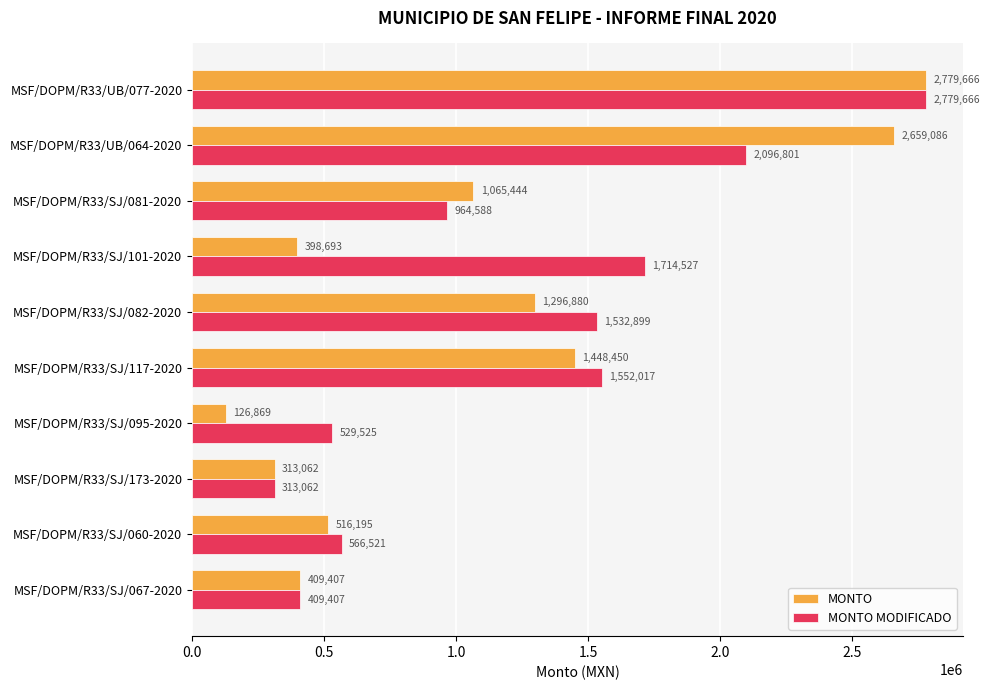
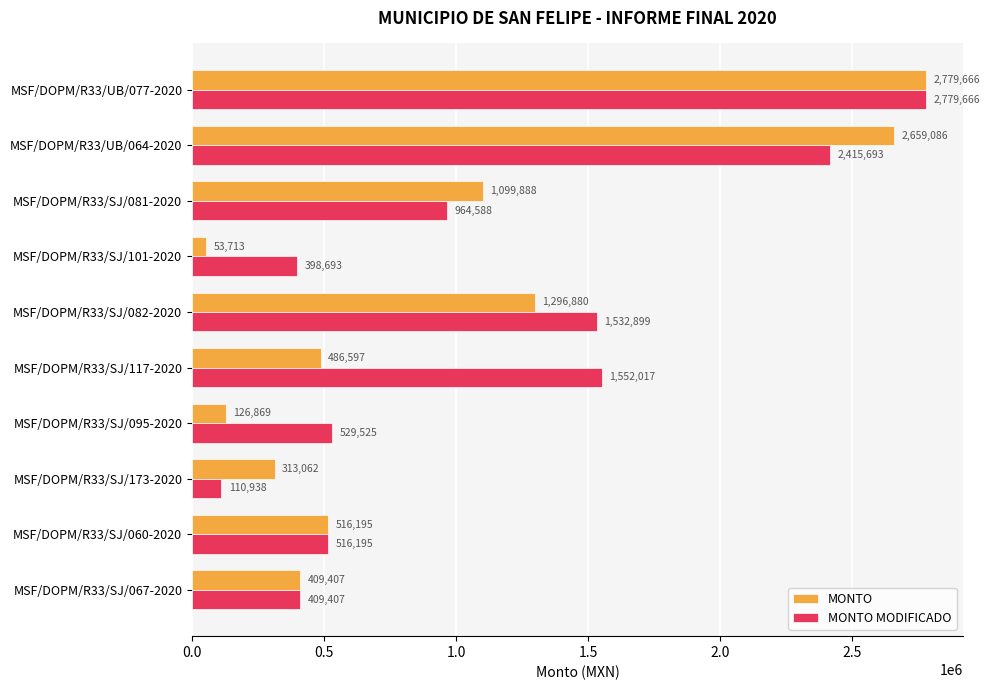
  {
    "MONTO": {
      "MSF/DOPM/R33/UB/077-2020": "2,779,666",
      "MSF/DOPM/R33/UB/064-2020": "2,659,086",
-     "MSF/DOPM/R33/SJ/081-2020": "1,065,444",
-     "MSF/DOPM/R33/SJ/101-2020": "398,693",
+     "MSF/DOPM/R33/SJ/081-2020": "1,099,888",
+     "MSF/DOPM/R33/SJ/101-2020": "53,713",
      "MSF/DOPM/R33/SJ/082-2020": "1,296,880",
-     "MSF/DOPM/R33/SJ/117-2020": "1,448,450",
+     "MSF/DOPM/R33/SJ/117-2020": "486,597",
      "MSF/DOPM/R33/SJ/095-2020": "126,869",
      "MSF/DOPM/R33/SJ/173-2020": "313,062",
      "MSF/DOPM/R33/SJ/060-2020": "516,195",
      "MSF/DOPM/R33/SJ/067-2020": "409,407"
    },
    "MONTO MODIFICADO": {
      "MSF/DOPM/R33/UB/077-2020": "2,779,666",
-     "MSF/DOPM/R33/UB/064-2020": "2,096,801",
+     "MSF/DOPM/R33/UB/064-2020": "2,415,693",
      "MSF/DOPM/R33/SJ/081-2020": "964,588",
-     "MSF/DOPM/R33/SJ/101-2020": "1,714,527",
+     "MSF/DOPM/R33/SJ/101-2020": "398,693",
      "MSF/DOPM/R33/SJ/082-2020": "1,532,899",
      "MSF/DOPM/R33/SJ/117-2020": "1,552,017",
      "MSF/DOPM/R33/SJ/095-2020": "529,525",
-     "MSF/DOPM/R33/SJ/173-2020": "313,062",
-     "MSF/DOPM/R33/SJ/060-2020": "566,521",
+     "MSF/DOPM/R33/SJ/173-2020": "110,938",
+     "MSF/DOPM/R33/SJ/060-2020": "516,195",
      "MSF/DOPM/R33/SJ/067-2020": "409,407"
    }
  }
